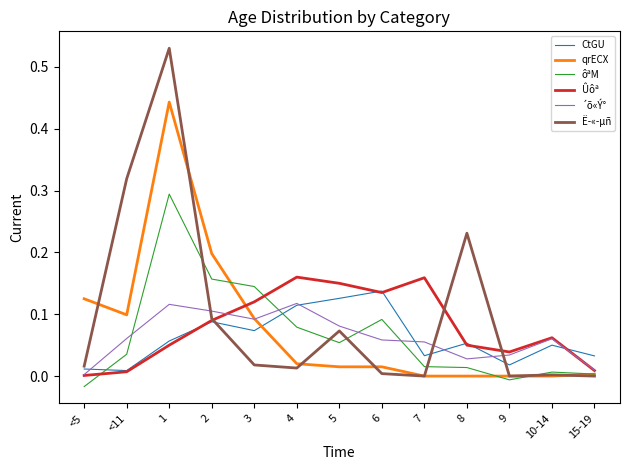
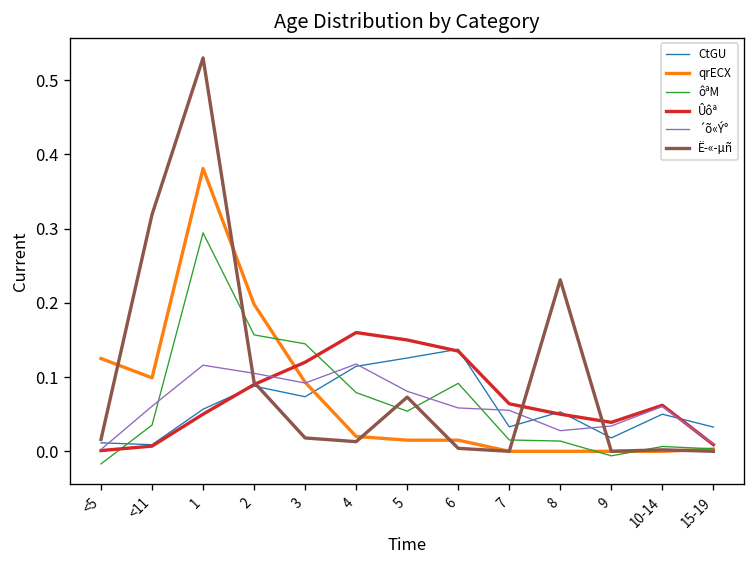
  {
    "CtGU": {
      "<5": 0.01,
      "1": 0.06,
      "3": 0.07,
      "5": 0.13,
      "7": 0.03,
      "9": 0.02,
      "10-14": 0.05,
      "15-19": 0.03
    },
    "qrECX": {
      "<5": 0.13,
      "<11": 0.10,
-     "1": 0.44,
+     "1": 0.38,
      "2": 0.20,
      "4": 0.02,
      "5": 0.02,
      "6": 0.02,
      "8": 0.00
    },
    "ôªM": {
      "<5": -0.02,
      "<11": 0.04,
      "1": 0.29,
      "2": 0.16,
      "3": 0.14,
      "4": 0.08,
      "5": 0.05,
      "6": 0.09,
      "7": 0.02,
      "8": 0.01,
      "9": -0.01,
      "10-14": 0.01
    },
    "Ûôª": {
      "1": 0.05,
      "3": 0.12,
      "4": 0.16,
      "5": 0.15,
-     "7": 0.16,
+     "7": 0.06,
      "9": 0.04
    },
    "´õ«Ý°": {
      "<11": 0.06,
      "1": 0.12,
      "2": 0.11,
      "5": 0.08,
      "6": 0.06,
      "7": 0.06,
      "8": 0.03,
      "9": 0.03
    },
    "Ë­«­µñ": {
      "<5": 0.02,
      "<11": 0.32,
      "1": 0.53,
      "3": 0.02,
      "4": 0.01,
      "5": 0.07,
      "6": 0.00,
      "8": 0.23
    }
  }
